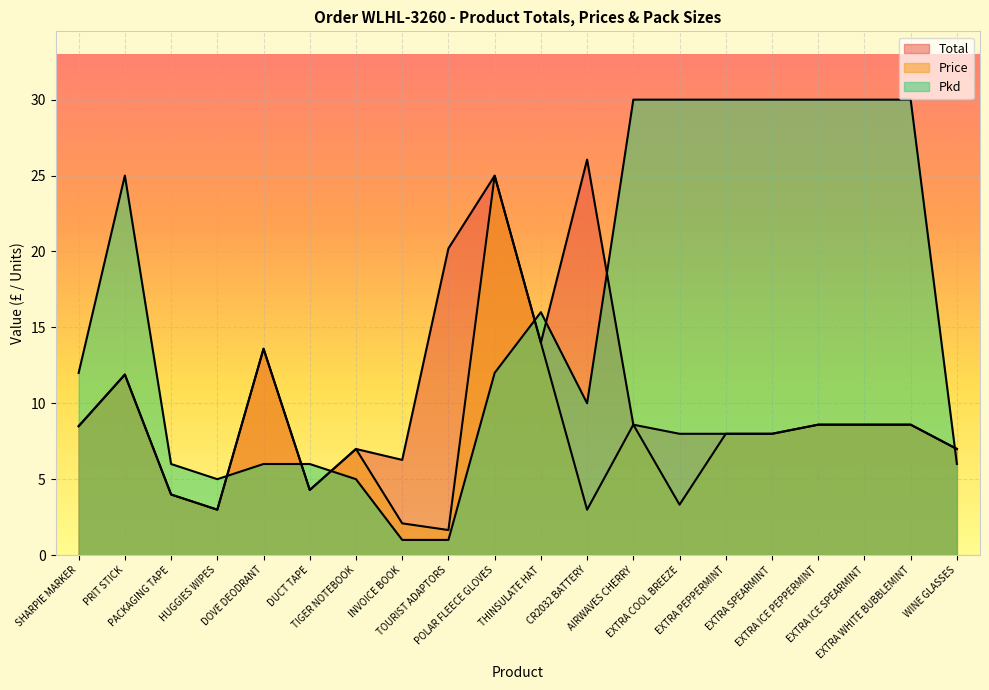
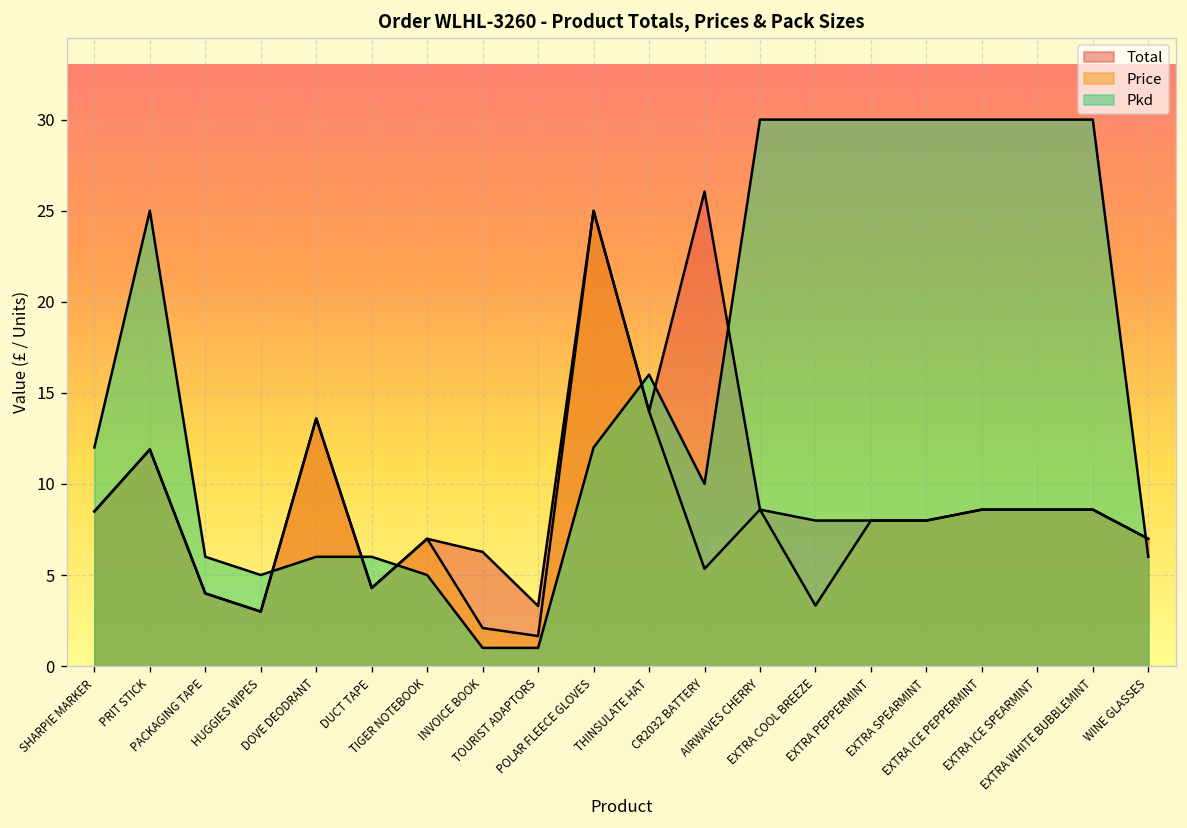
  {
    "Total": {
      "INVOICE BOOK": 6.3,
-     "TOURIST ADAPTORS": 20.2,
+     "TOURIST ADAPTORS": 3.3,
      "CR2032 BATTERY": 26.1,
      "EXTRA COOL BREEZE": 8.0
    },
    "Price": {
      "INVOICE BOOK": 2.1,
      "TOURIST ADAPTORS": 1.7,
-     "CR2032 BATTERY": 3.0,
+     "CR2032 BATTERY": 5.3,
      "EXTRA COOL BREEZE": 3.3
    },
    "Pkd": {
      "SHARPIE MARKER": 12.0,
      "PRIT STICK": 25.0,
      "PACKAGING TAPE": 6.0,
      "HUGGIES WIPES": 5.0,
      "DOVE DEODRANT": 6.0,
      "DUCT TAPE": 6.0,
      "TIGER NOTEBOOK": 5.0,
      "INVOICE BOOK": 1.0,
      "TOURIST ADAPTORS": 1.0,
      "POLAR FLEECE GLOVES": 12.0,
      "THINSULATE HAT": 16.0,
      "CR2032 BATTERY": 10.0,
      "AIRWAVES CHERRY": 30.0,
      "EXTRA COOL BREEZE": 30.0,
      "EXTRA PEPPERMINT": 30.0,
      "EXTRA SPEARMINT": 30.0,
      "EXTRA ICE PEPPERMINT": 30.0,
      "EXTRA ICE SPEARMINT": 30.0,
      "EXTRA WHITE BUBBLEMINT": 30.0,
      "WINE GLASSES": 6.0
    }
  }
